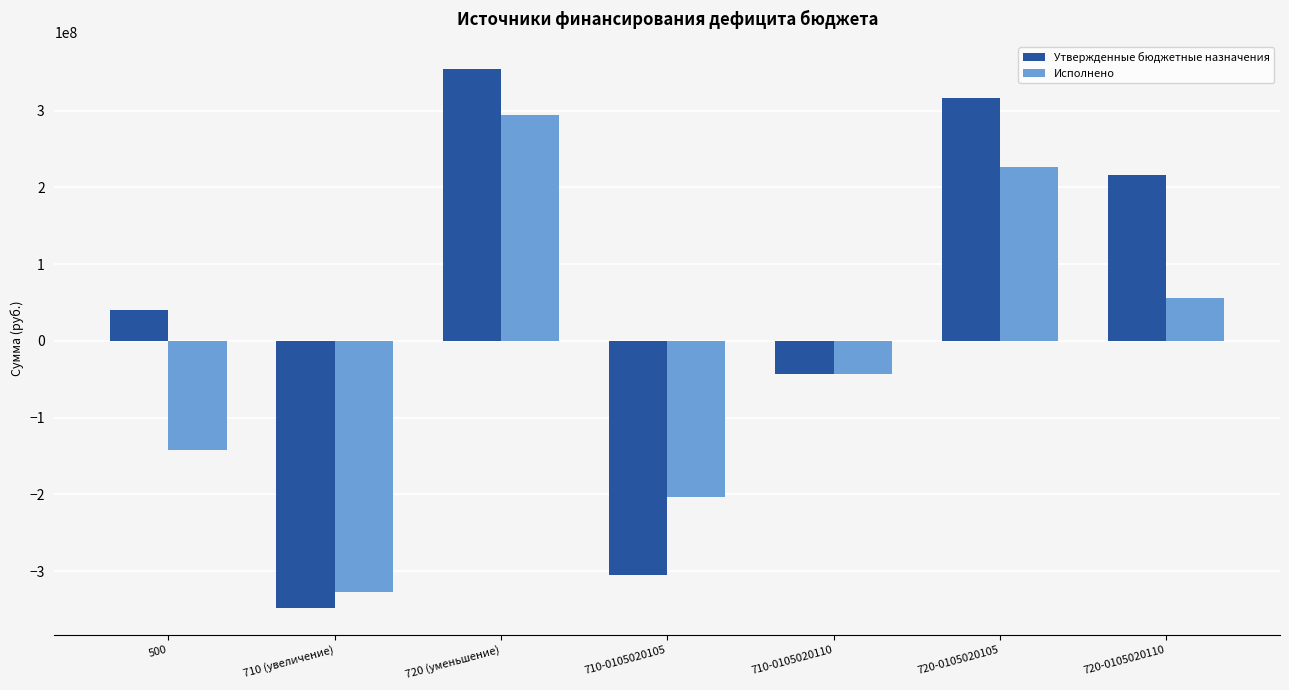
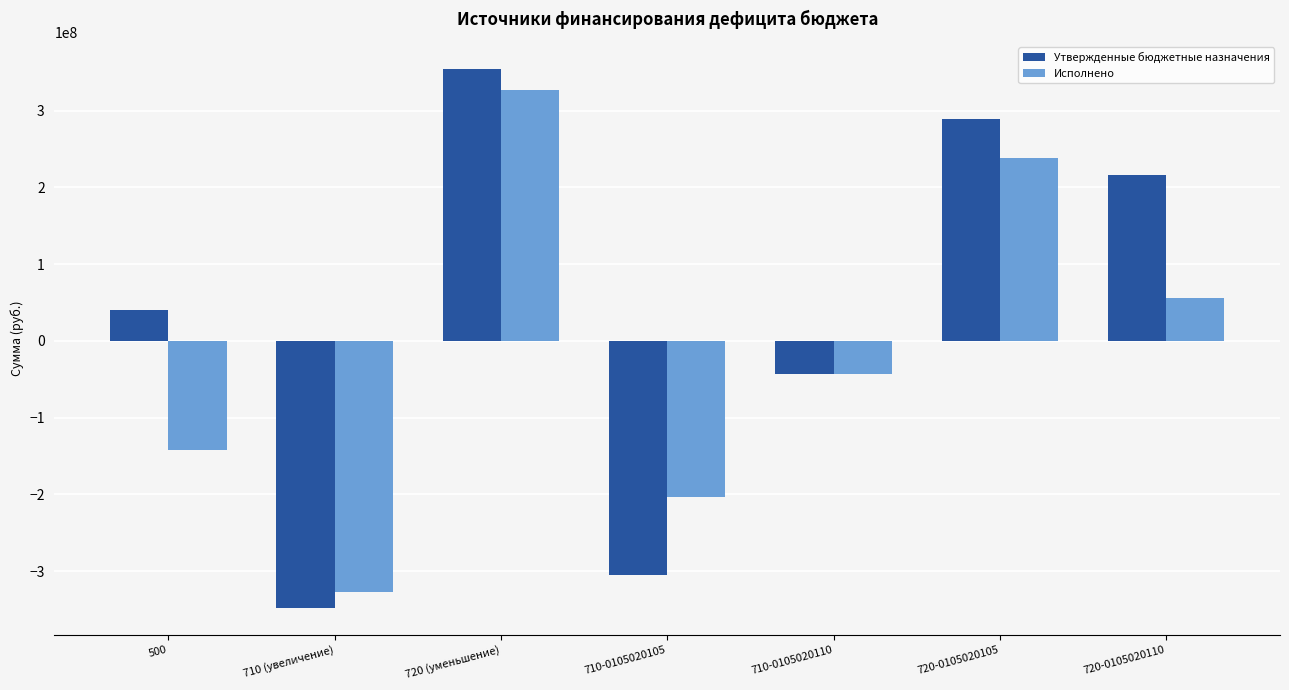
  {
    "Утвержденные бюджетные назначения": {
      "500": 40000000,
      "710 (увеличение)": -350000000,
      "720 (уменьшение)": 350000000,
      "710-0105020105": -310000000,
      "710-0105020110": -40000000,
-     "720-0105020105": 320000000,
+     "720-0105020105": 290000000,
      "720-0105020110": 220000000
    },
    "Исполнено": {
      "500": -140000000,
      "710 (увеличение)": -330000000,
-     "720 (уменьшение)": 290000000,
+     "720 (уменьшение)": 330000000,
      "710-0105020105": -200000000,
      "710-0105020110": -40000000,
-     "720-0105020105": 230000000,
+     "720-0105020105": 240000000,
      "720-0105020110": 60000000
    }
  }
